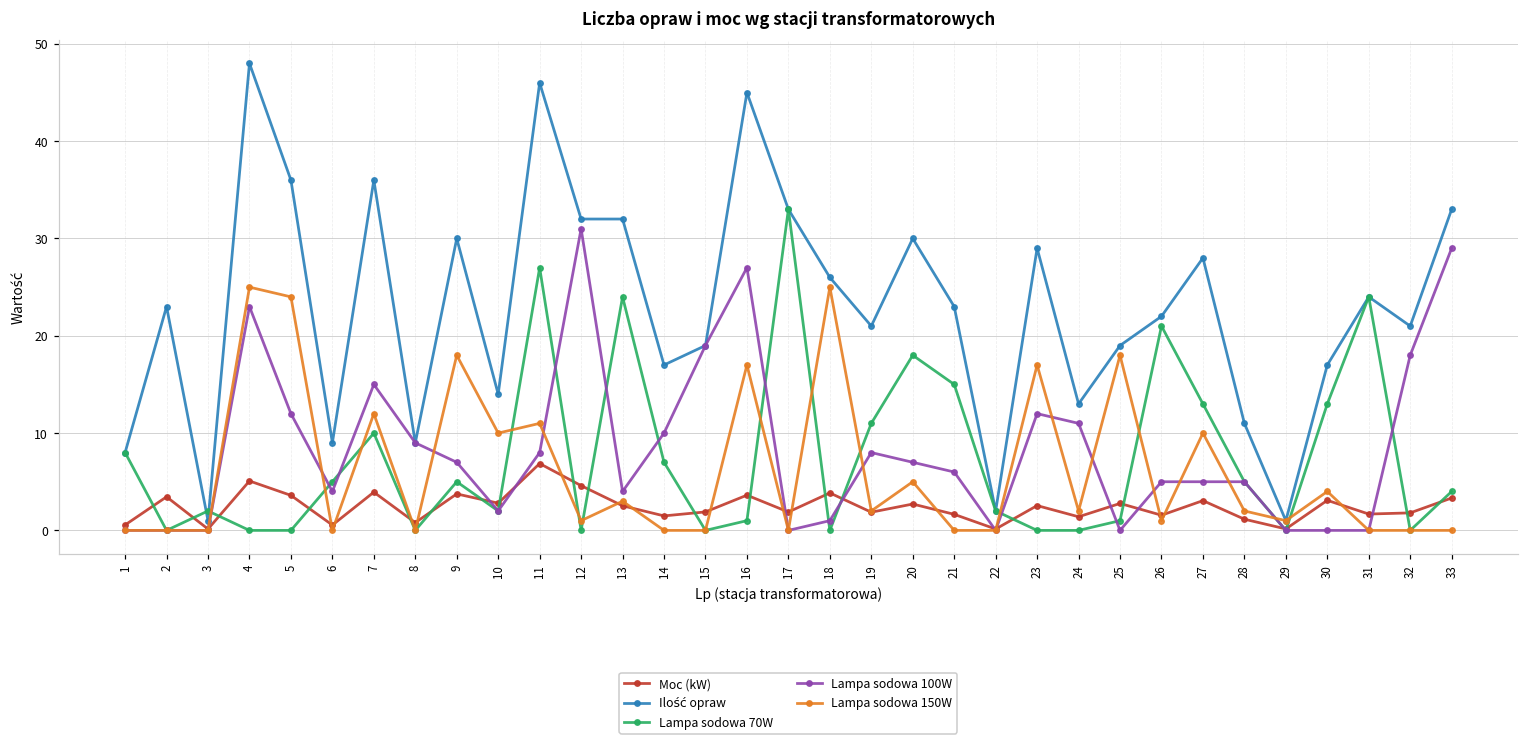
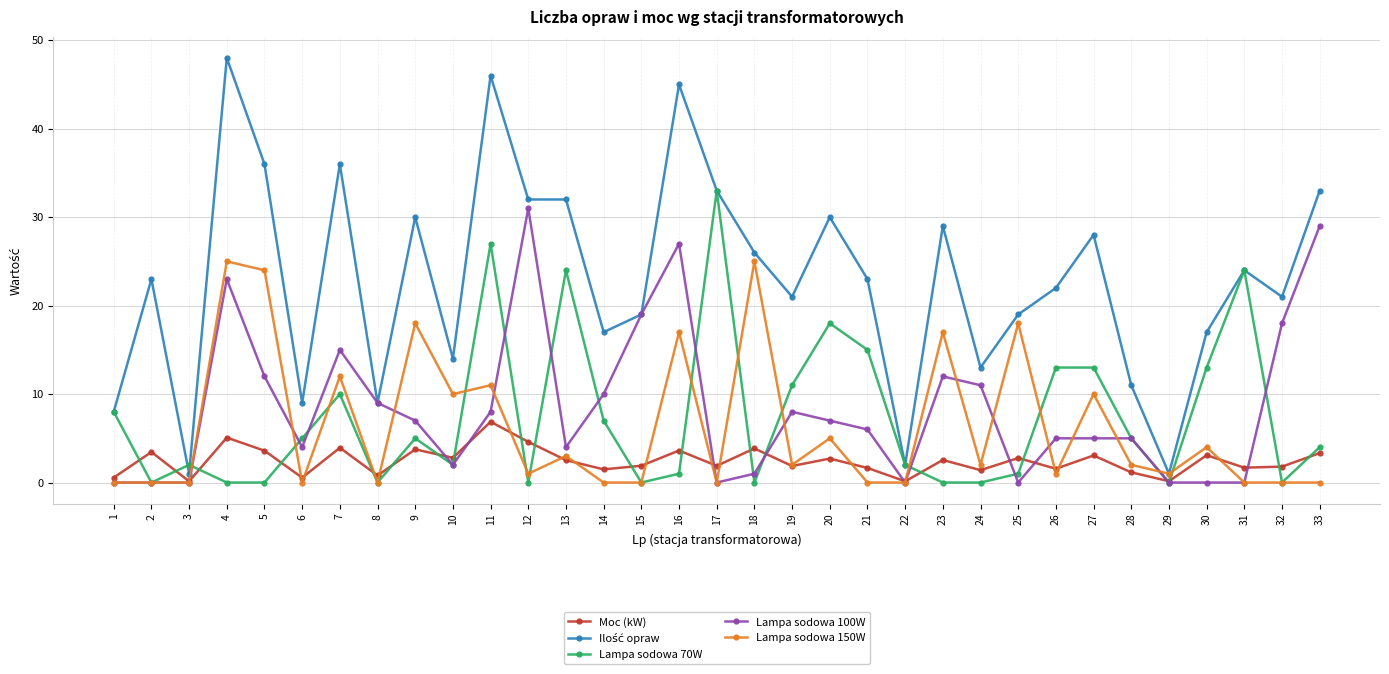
  {
    "Moc (kW)": {
      "1": 1,
      "2": 3,
      "4": 5,
      "5": 4,
      "6": 1,
      "7": 4,
      "8": 1,
      "9": 4,
      "10": 3,
      "11": 7,
      "12": 5,
      "13": 3,
      "14": 1,
      "15": 2,
      "16": 4,
      "17": 2,
      "18": 4,
      "20": 3,
      "21": 2,
      "23": 3,
      "24": 1,
      "25": 3,
      "26": 2,
      "27": 3,
      "28": 1,
      "30": 3,
      "31": 2,
      "32": 2,
      "33": 3
    },
    "Ilość opraw": {
      "2": 23,
      "3": 1,
      "4": 48,
      "5": 36,
      "6": 9,
      "7": 36,
      "9": 30,
      "10": 14,
      "11": 46,
      "12": 32,
      "13": 32,
      "14": 17,
      "16": 45,
      "18": 26,
      "19": 21,
      "20": 30,
      "21": 23,
      "23": 29,
      "24": 13,
      "25": 19,
      "26": 22,
      "27": 28,
      "28": 11,
      "30": 17,
      "32": 21,
      "33": 33
    },
    "Lampa sodowa 70W": {
      "3": 2,
      "4": 0,
      "5": 0,
      "6": 5,
      "7": 10,
      "9": 5,
      "11": 27,
      "12": 0,
      "13": 24,
      "14": 7,
      "16": 1,
      "18": 0,
      "19": 11,
      "20": 18,
      "21": 15,
      "23": 0,
      "24": 0,
      "25": 1,
-     "26": 21,
+     "26": 13,
      "27": 13,
      "30": 13,
      "33": 4
    },
    "Lampa sodowa 100W": {
      "4": 23,
      "5": 12,
      "6": 4,
      "7": 15,
      "9": 7,
      "11": 8,
      "12": 31,
      "13": 4,
      "14": 10,
      "16": 27,
      "18": 1,
      "19": 8,
      "20": 7,
      "21": 6,
      "23": 12,
      "24": 11,
      "25": 0,
      "26": 5,
      "27": 5,
      "30": 0,
      "32": 18,
      "33": 29
    },
    "Lampa sodowa 150W": {
      "4": 25,
      "5": 24,
      "6": 0,
      "7": 12,
      "9": 18,
      "10": 10,
      "11": 11,
      "12": 1,
      "13": 3,
      "14": 0,
      "16": 17,
      "18": 25,
      "20": 5,
      "21": 0,
      "23": 17,
      "24": 2,
      "25": 18,
      "26": 1,
      "27": 10,
      "28": 2,
      "30": 4,
      "33": 0
    }
  }
